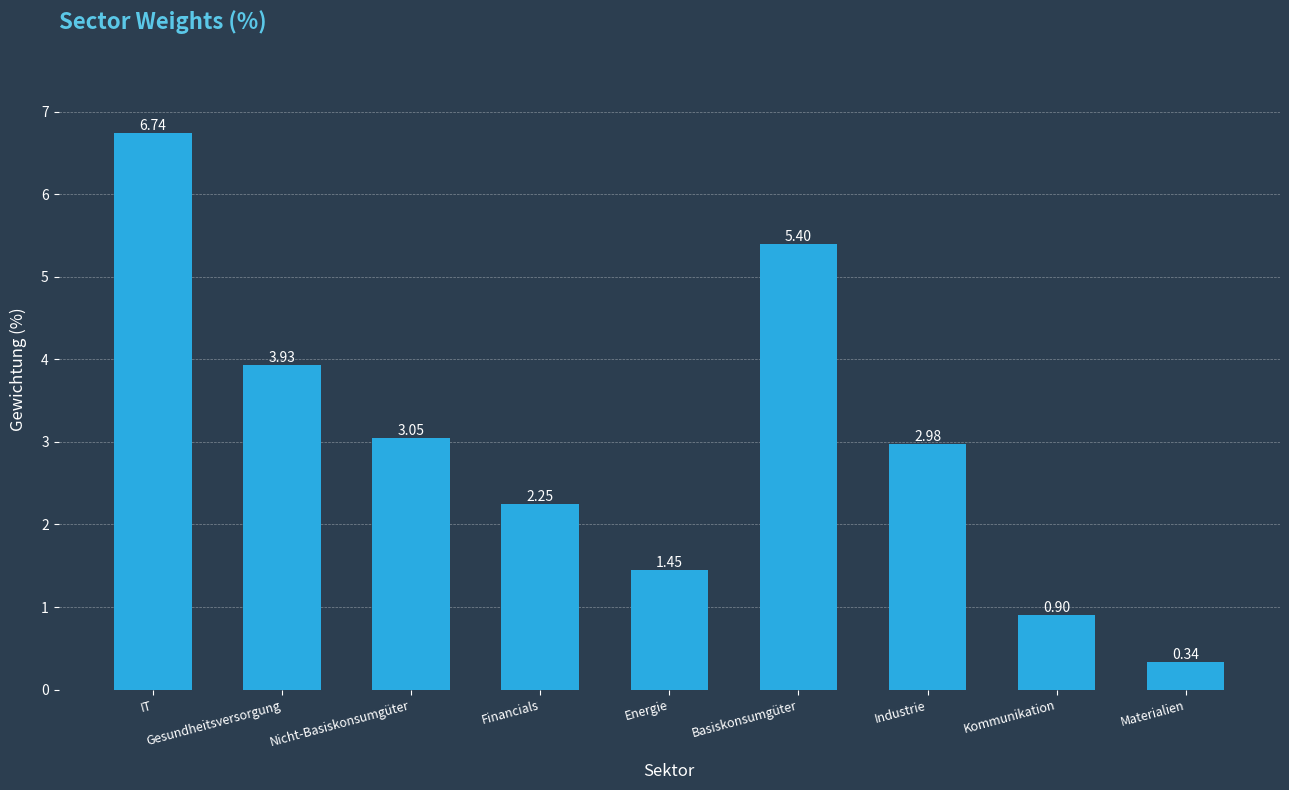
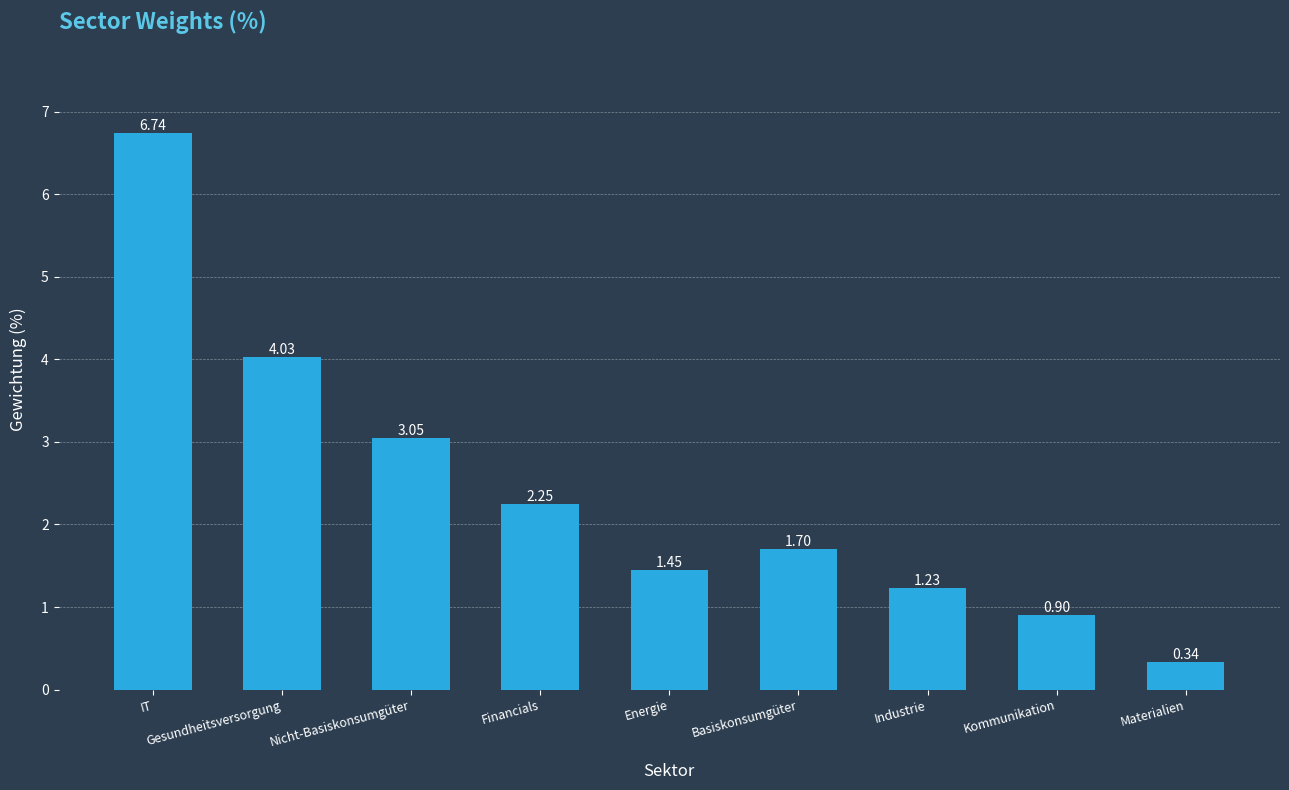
  {
    "IT": 6.74,
-   "Gesundheitsversorgung": 3.93,
+   "Gesundheitsversorgung": 4.03,
    "Nicht-Basiskonsumgüter": 3.05,
    "Financials": 2.25,
    "Energie": 1.45,
-   "Basiskonsumgüter": 5.40,
-   "Industrie": 2.98,
+   "Basiskonsumgüter": 1.70,
+   "Industrie": 1.23,
    "Kommunikation": 0.90,
    "Materialien": 0.34
  }
